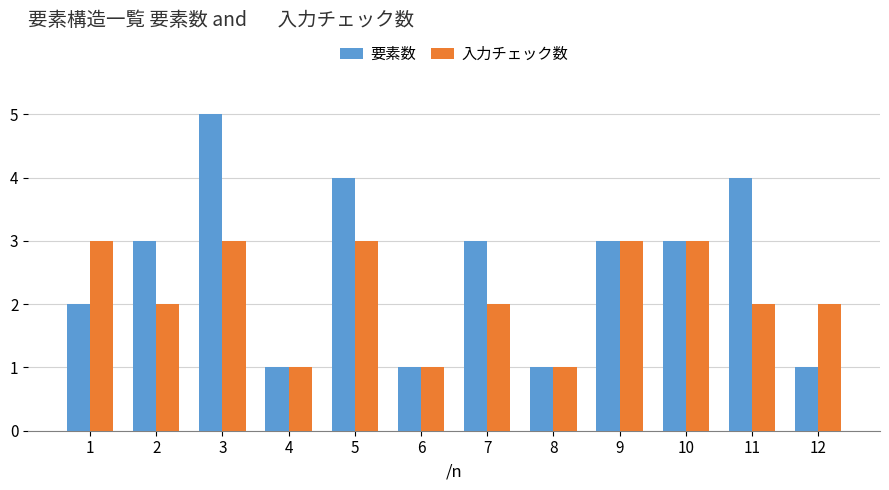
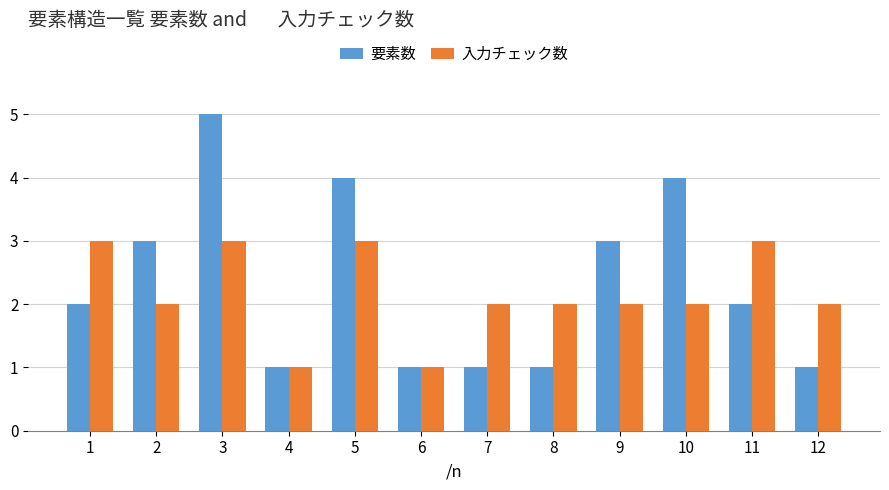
  {
    "要素数": {
      "1": 2,
      "2": 3,
      "3": 5,
      "4": 1,
      "5": 4,
      "6": 1,
-     "7": 3,
+     "7": 1,
      "8": 1,
      "9": 3,
-     "10": 3,
-     "11": 4,
+     "10": 4,
+     "11": 2,
      "12": 1
    },
    "入力チェック数": {
      "1": 3,
      "2": 2,
      "3": 3,
      "4": 1,
      "5": 3,
      "6": 1,
      "7": 2,
-     "8": 1,
-     "9": 3,
-     "10": 3,
-     "11": 2,
+     "8": 2,
+     "9": 2,
+     "10": 2,
+     "11": 3,
      "12": 2
    }
  }
